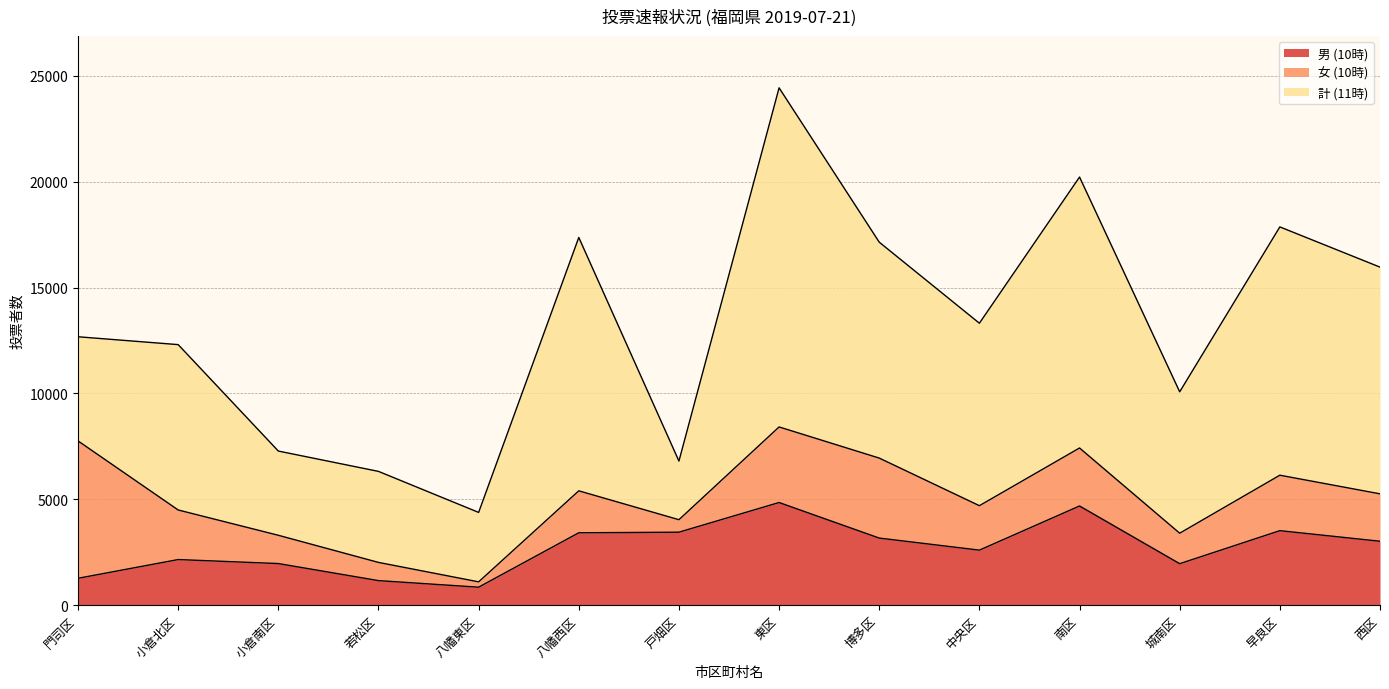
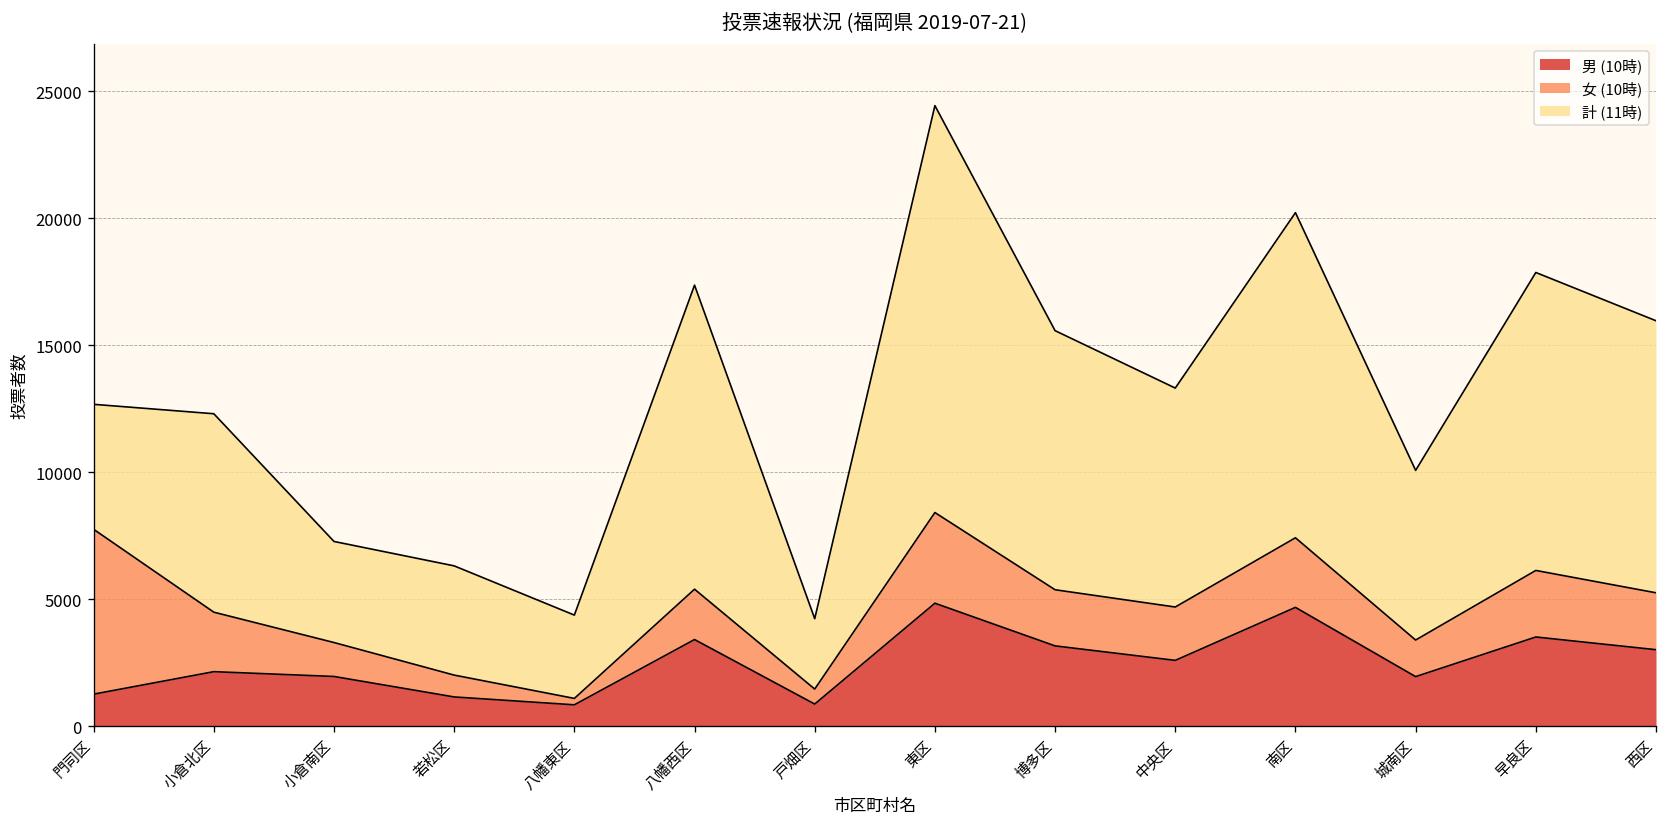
  {
    "男 (10時)": {
      "門司区": 1300,
      "小倉北区": 2200,
      "小倉南区": 2000,
      "若松区": 1200,
      "八幡東区": 900,
      "八幡西区": 3400,
-     "戸畑区": 3400,
+     "戸畑区": 900,
      "東区": 4900,
      "博多区": 3200,
      "中央区": 2600,
      "南区": 4700,
      "城南区": 2000,
      "早良区": 3500,
      "西区": 3000
    },
    "女 (10時)": {
      "門司区": 6500,
      "小倉北区": 2300,
      "小倉南区": 1300,
      "若松区": 900,
      "八幡東区": 300,
      "八幡西区": 2000,
      "戸畑区": 600,
      "東区": 3600,
-     "博多区": 3800,
+     "博多区": 2200,
      "中央区": 2100,
      "南区": 2700,
      "城南区": 1400,
      "早良区": 2600,
      "西区": 2200
    },
    "計 (11時)": {
      "門司区": 4900,
      "小倉北区": 7800,
      "小倉南区": 4000,
      "若松区": 4300,
      "八幡東区": 3300,
      "八幡西区": 12000,
      "戸畑区": 2800,
      "東区": 16000,
      "博多区": 10200,
      "中央区": 8600,
      "南区": 12800,
      "城南区": 6700,
      "早良区": 11700,
      "西区": 10700
    }
  }
